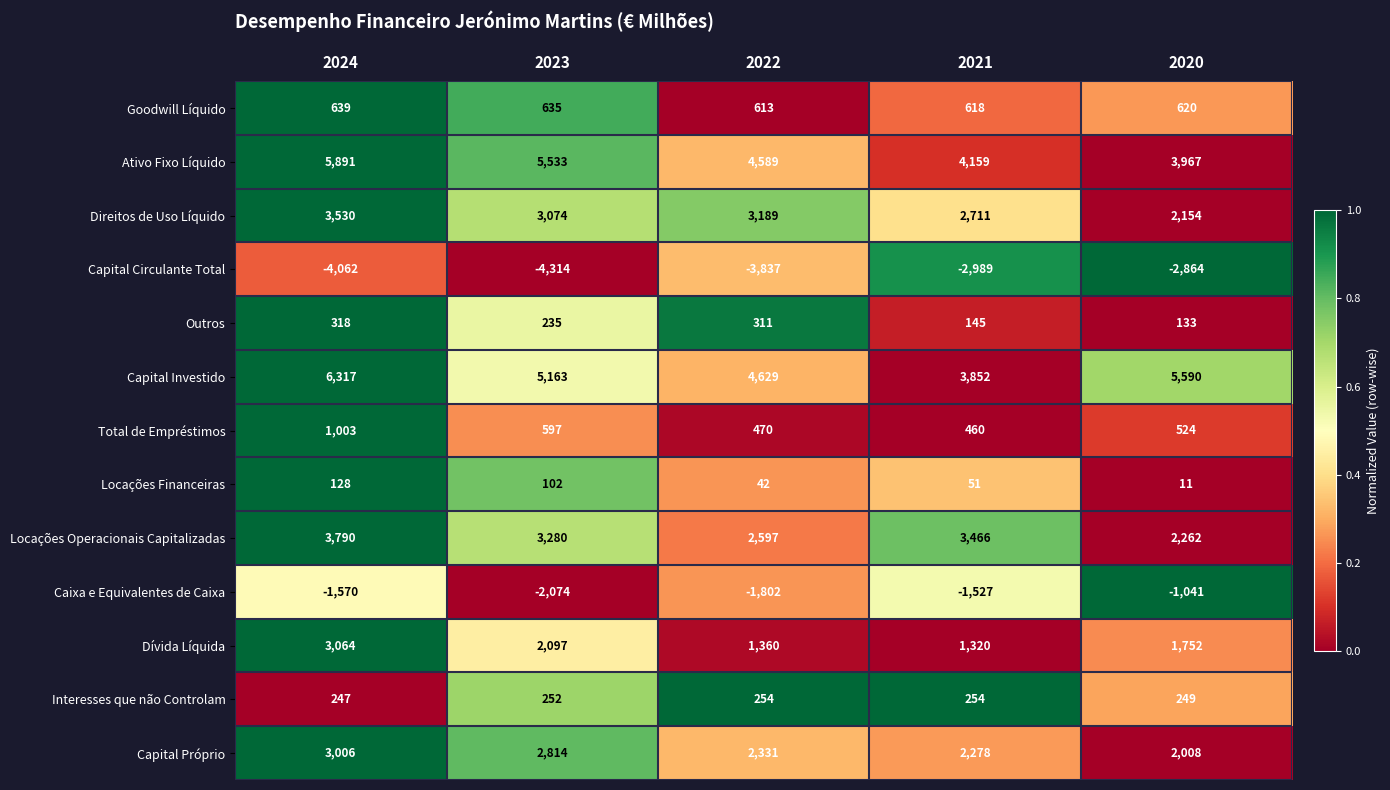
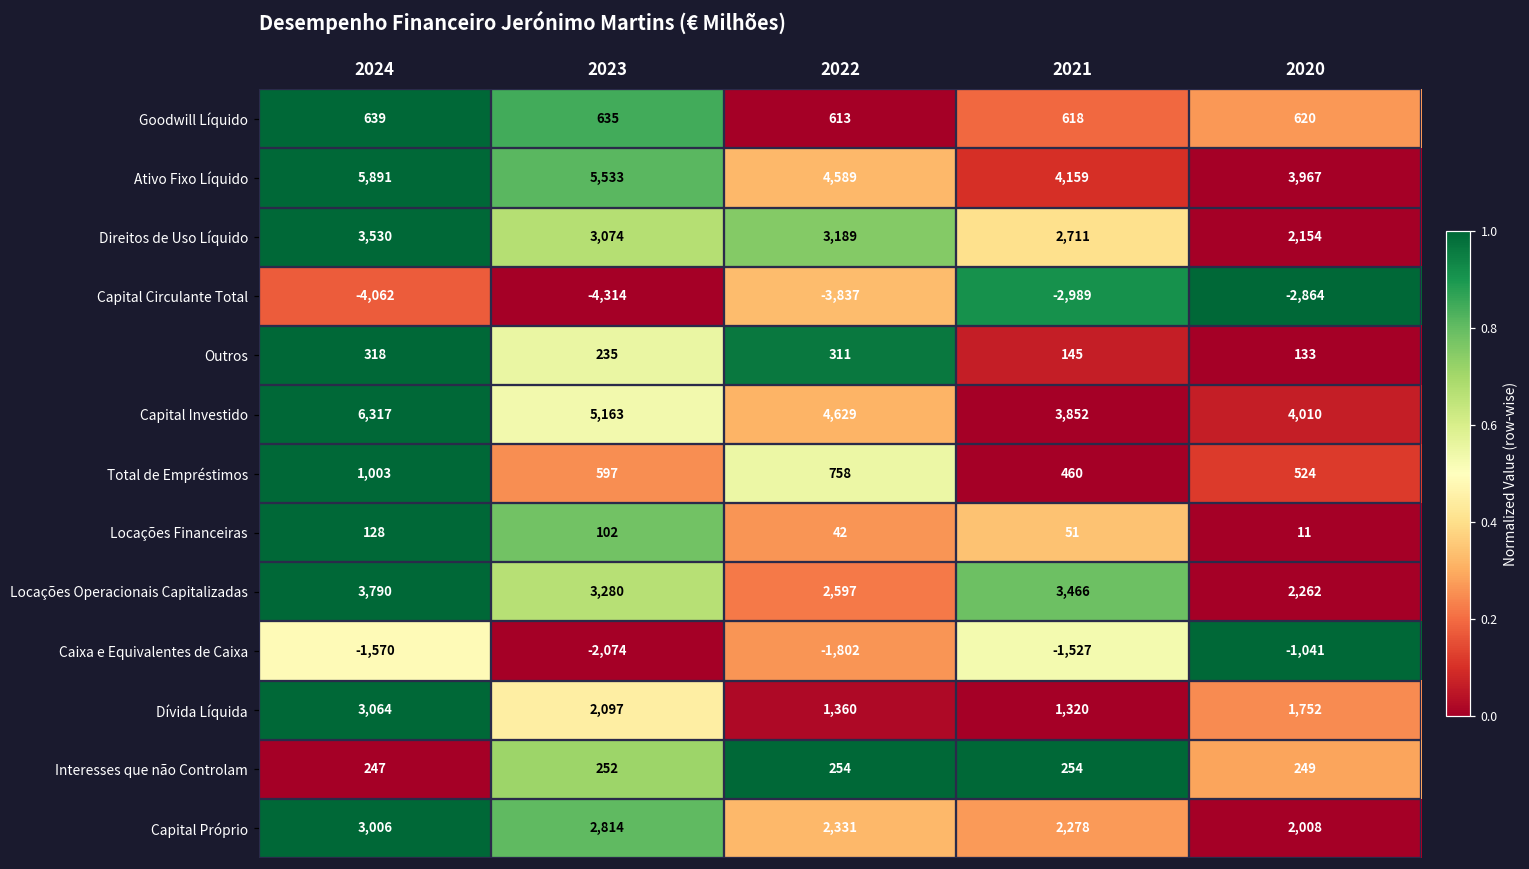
  {
    "Goodwill Líquido": {
      "2024": "639",
      "2023": "635",
      "2022": "613",
      "2021": "618",
      "2020": "620"
    },
    "Ativo Fixo Líquido": {
      "2024": "5,891",
      "2023": "5,533",
      "2022": "4,589",
      "2021": "4,159",
      "2020": "3,967"
    },
    "Direitos de Uso Líquido": {
      "2024": "3,530",
      "2023": "3,074",
      "2022": "3,189",
      "2021": "2,711",
      "2020": "2,154"
    },
    "Capital Circulante Total": {
      "2024": "-4,062",
      "2023": "-4,314",
      "2022": "-3,837",
      "2021": "-2,989",
      "2020": "-2,864"
    },
    "Outros": {
      "2024": "318",
      "2023": "235",
      "2022": "311",
      "2021": "145",
      "2020": "133"
    },
    "Capital Investido": {
      "2024": "6,317",
      "2023": "5,163",
      "2022": "4,629",
      "2021": "3,852",
-     "2020": "5,590"
+     "2020": "4,010"
    },
    "Total de Empréstimos": {
      "2024": "1,003",
      "2023": "597",
-     "2022": "470",
+     "2022": "758",
      "2021": "460",
      "2020": "524"
    },
    "Locações Financeiras": {
      "2024": "128",
      "2023": "102",
      "2022": "42",
      "2021": "51",
      "2020": "11"
    },
    "Locações Operacionais Capitalizadas": {
      "2024": "3,790",
      "2023": "3,280",
      "2022": "2,597",
      "2021": "3,466",
      "2020": "2,262"
    },
    "Caixa e Equivalentes de Caixa": {
      "2024": "-1,570",
      "2023": "-2,074",
      "2022": "-1,802",
      "2021": "-1,527",
      "2020": "-1,041"
    },
    "Dívida Líquida": {
      "2024": "3,064",
      "2023": "2,097",
      "2022": "1,360",
      "2021": "1,320",
      "2020": "1,752"
    },
    "Interesses que não Controlam": {
      "2024": "247",
      "2023": "252",
      "2022": "254",
      "2021": "254",
      "2020": "249"
    },
    "Capital Próprio": {
      "2024": "3,006",
      "2023": "2,814",
      "2022": "2,331",
      "2021": "2,278",
      "2020": "2,008"
    }
  }
